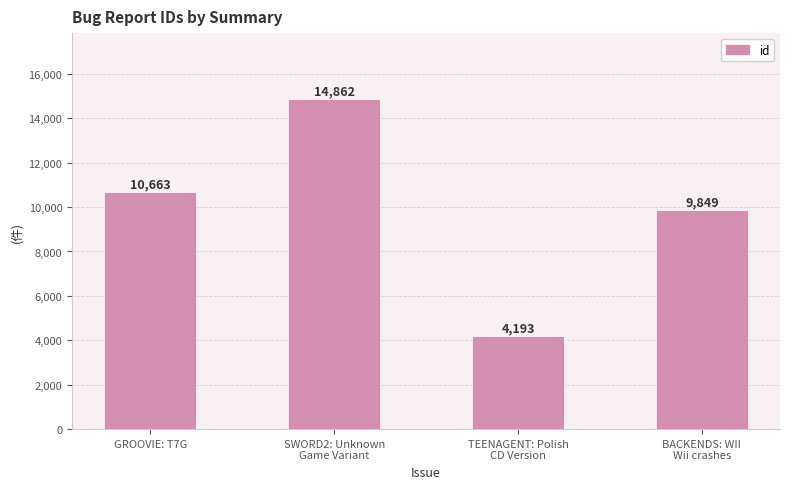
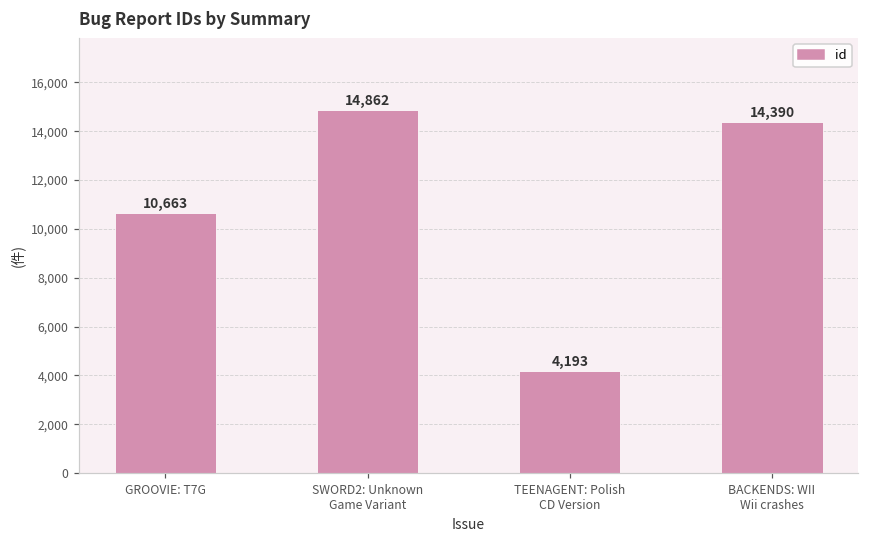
  {
    "GROOVIE: T7G": "10,663",
    "SWORD2: Unknown Game Variant": "14,862",
    "TEENAGENT: Polish CD Version": "4,193",
-   "BACKENDS: WII Wii crashes": "9,849"
+   "BACKENDS: WII Wii crashes": "14,390"
  }
